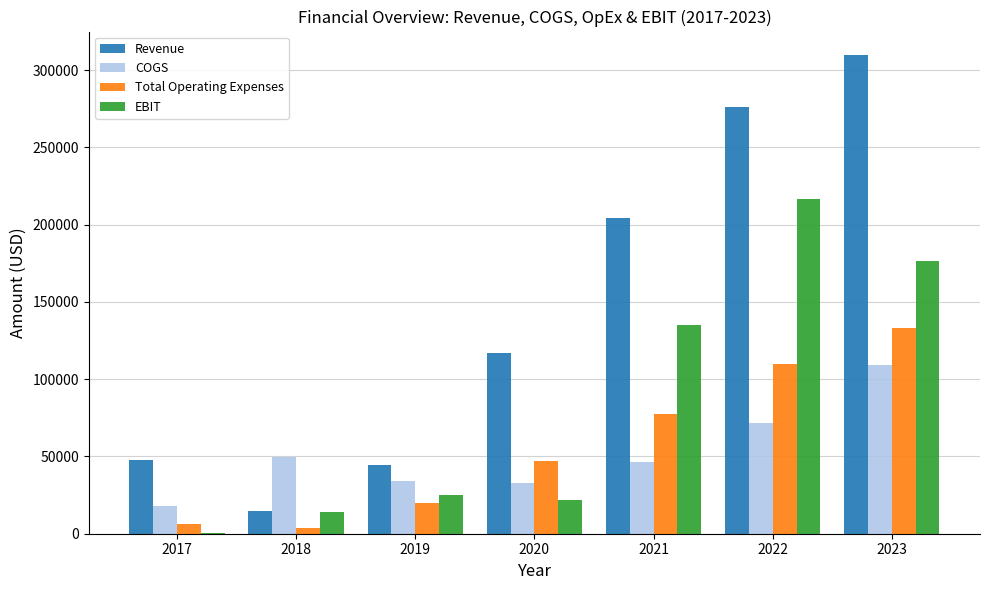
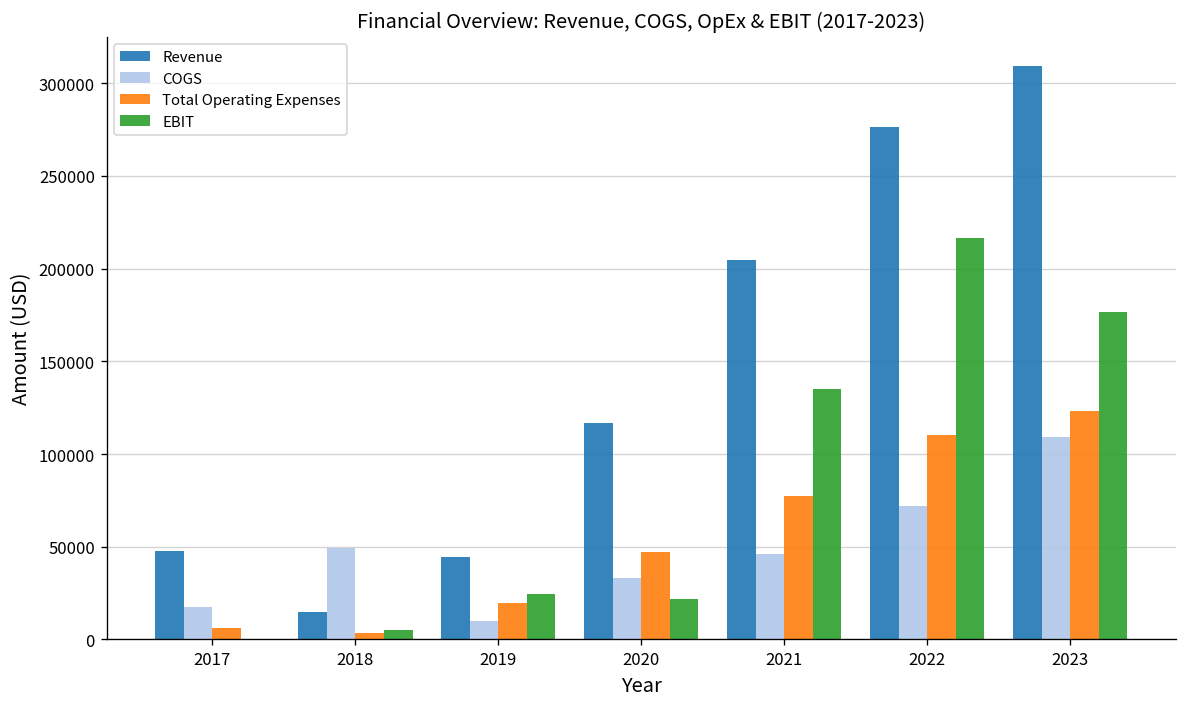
  {
    "Revenue": {
      "2017": 47000,
      "2018": 15000,
      "2019": 45000,
      "2020": 117000,
      "2021": 205000,
      "2022": 276000,
      "2023": 310000
    },
    "COGS": {
      "2017": 18000,
      "2018": 49000,
-     "2019": 34000,
+     "2019": 10000,
      "2020": 33000,
      "2021": 46000,
      "2022": 72000,
      "2023": 109000
    },
    "Total Operating Expenses": {
      "2017": 6000,
      "2018": 3000,
      "2019": 20000,
      "2020": 47000,
      "2021": 78000,
      "2022": 110000,
-     "2023": 133000
+     "2023": 123000
    },
    "EBIT": {
-     "2018": 14000,
+     "2018": 5000,
      "2019": 25000,
      "2020": 22000,
      "2021": 135000,
      "2022": 216000,
      "2023": 176000
    }
  }
